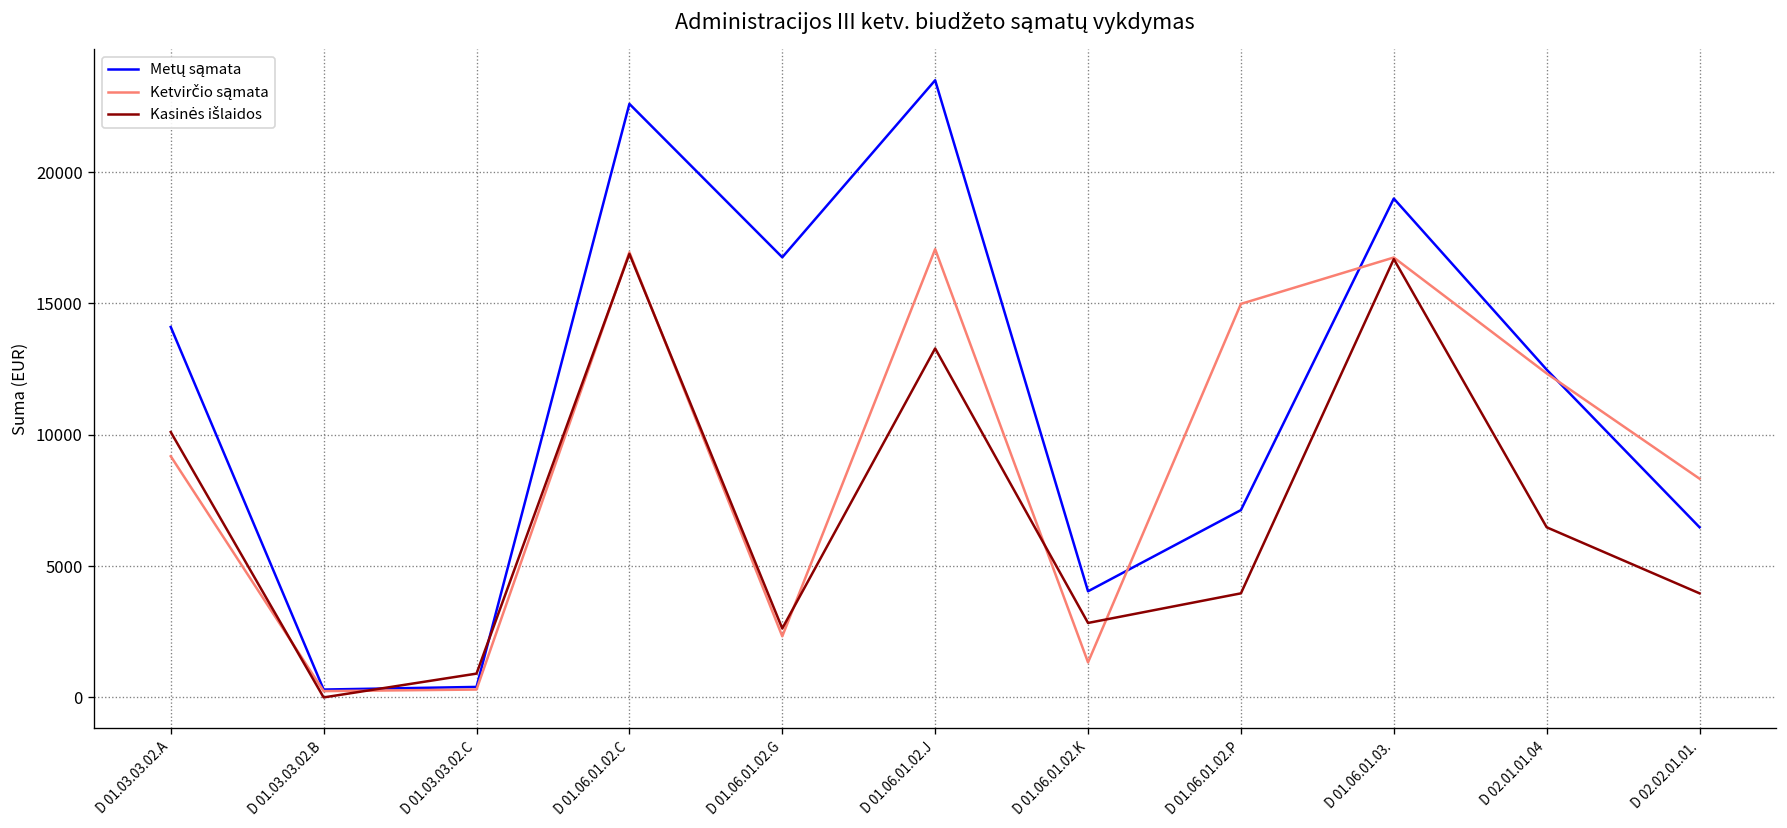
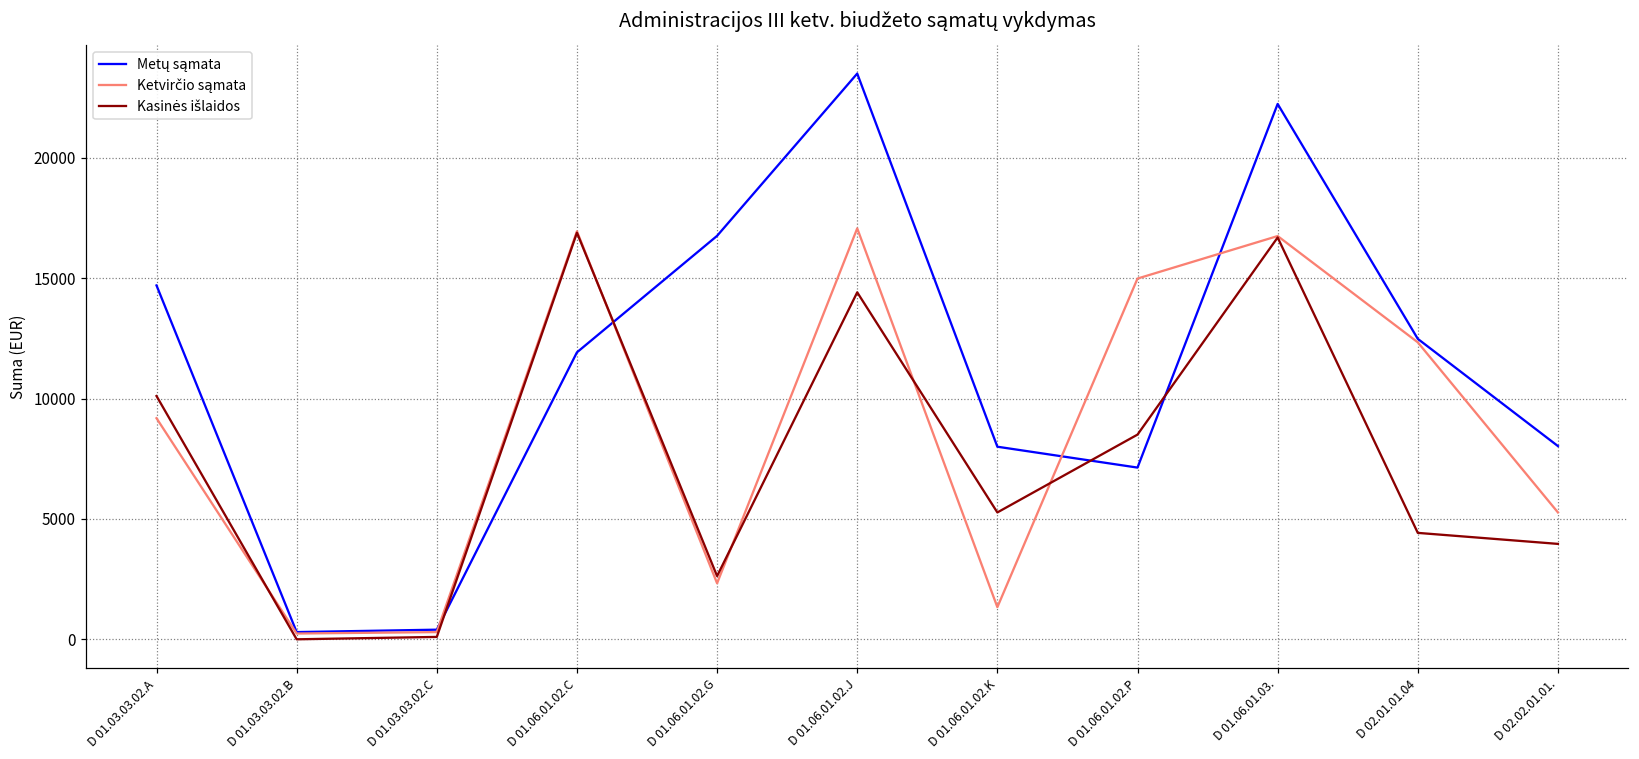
  {
    "Metų sąmata": {
-     "D 01.03.03.02.A": 14100,
-     "D 01.06.01.02.C": 22600,
+     "D 01.03.03.02.A": 14700,
+     "D 01.06.01.02.C": 11900,
      "D 01.06.01.02.G": 16800,
      "D 01.06.01.02.J": 23500,
-     "D 01.06.01.02.K": 4000,
+     "D 01.06.01.02.K": 8000,
      "D 01.06.01.02.P": 7100,
-     "D 01.06.01.03.": 19000,
+     "D 01.06.01.03.": 22200,
      "D 02.01.01.04": 12500,
-     "D 02.02.01.01.": 6500
+     "D 02.02.01.01.": 8000
    },
    "Ketvirčio sąmata": {
      "D 01.03.03.02.A": 9200,
      "D 01.06.01.02.G": 2300,
      "D 01.06.01.02.J": 17100,
      "D 01.06.01.02.K": 1300,
      "D 01.06.01.02.P": 15000,
      "D 02.01.01.04": 12300,
-     "D 02.02.01.01.": 8300
+     "D 02.02.01.01.": 5300
    },
    "Kasinės išlaidos": {
      "D 01.03.03.02.A": 10100,
      "D 01.03.03.02.B": 0,
-     "D 01.03.03.02.C": 900,
+     "D 01.03.03.02.C": 100,
      "D 01.06.01.02.G": 2600,
-     "D 01.06.01.02.J": 13300,
-     "D 01.06.01.02.K": 2800,
-     "D 01.06.01.02.P": 4000,
-     "D 02.01.01.04": 6500,
+     "D 01.06.01.02.J": 14400,
+     "D 01.06.01.02.K": 5300,
+     "D 01.06.01.02.P": 8500,
+     "D 02.01.01.04": 4400,
      "D 02.02.01.01.": 4000
    }
  }
